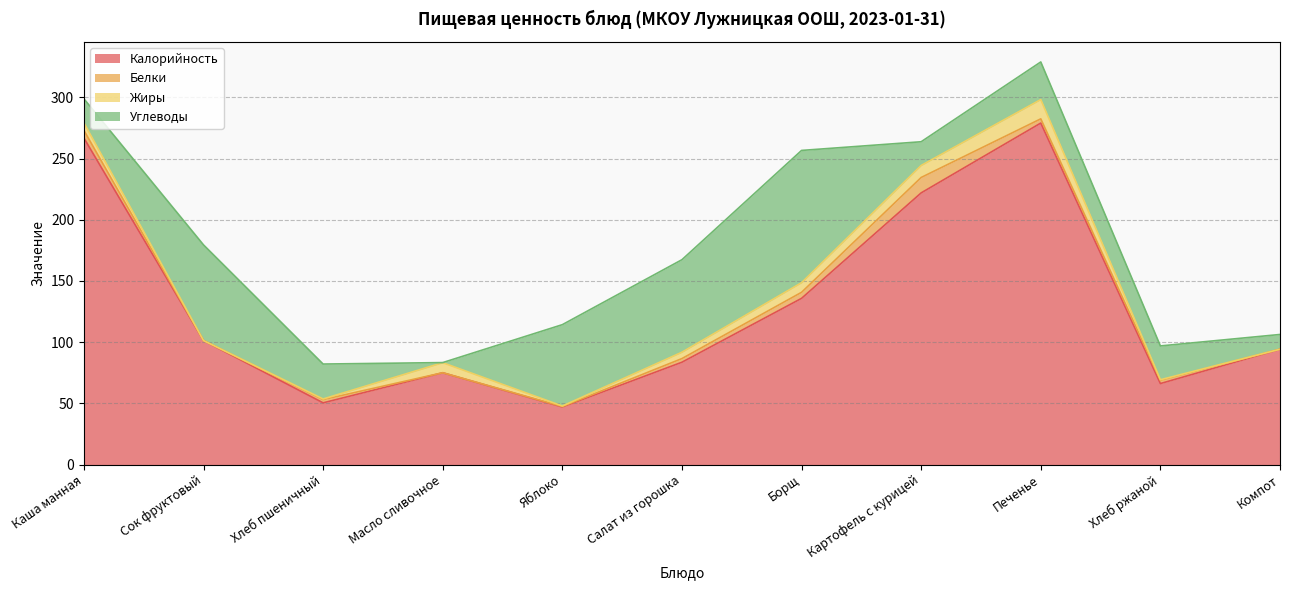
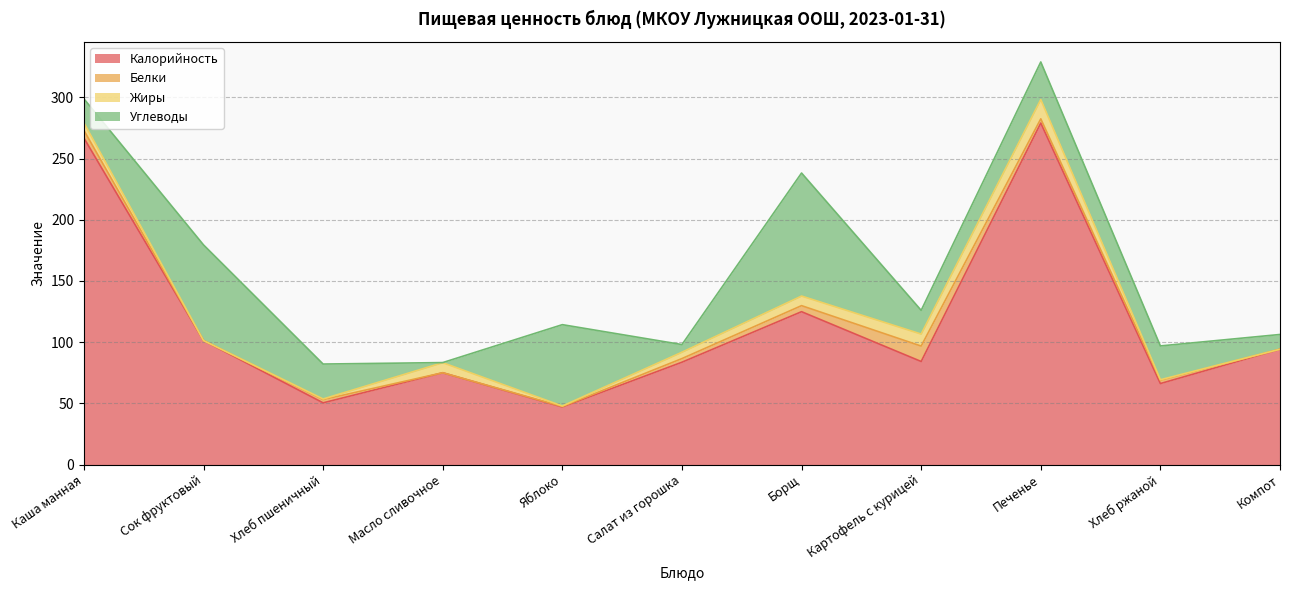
  {
    "Калорийность": {
      "Каша манная": 267,
      "Хлеб пшеничный": 50,
      "Салат из горошка": 84,
-     "Борщ": 136,
-     "Картофель с курицей": 222,
+     "Борщ": 125,
+     "Картофель с курицей": 84,
      "Печенье": 279,
      "Хлеб ржаной": 66
    },
    "Углеводы": {
      "Каша манная": 20,
      "Сок фруктовый": 78,
      "Хлеб пшеничный": 29,
      "Яблоко": 67,
-     "Салат из горошка": 76,
-     "Борщ": 108,
+     "Салат из горошка": 6,
+     "Борщ": 101,
      "Картофель с курицей": 19,
      "Печенье": 31,
      "Хлеб ржаной": 28,
      "Компот": 12
    }
  }
